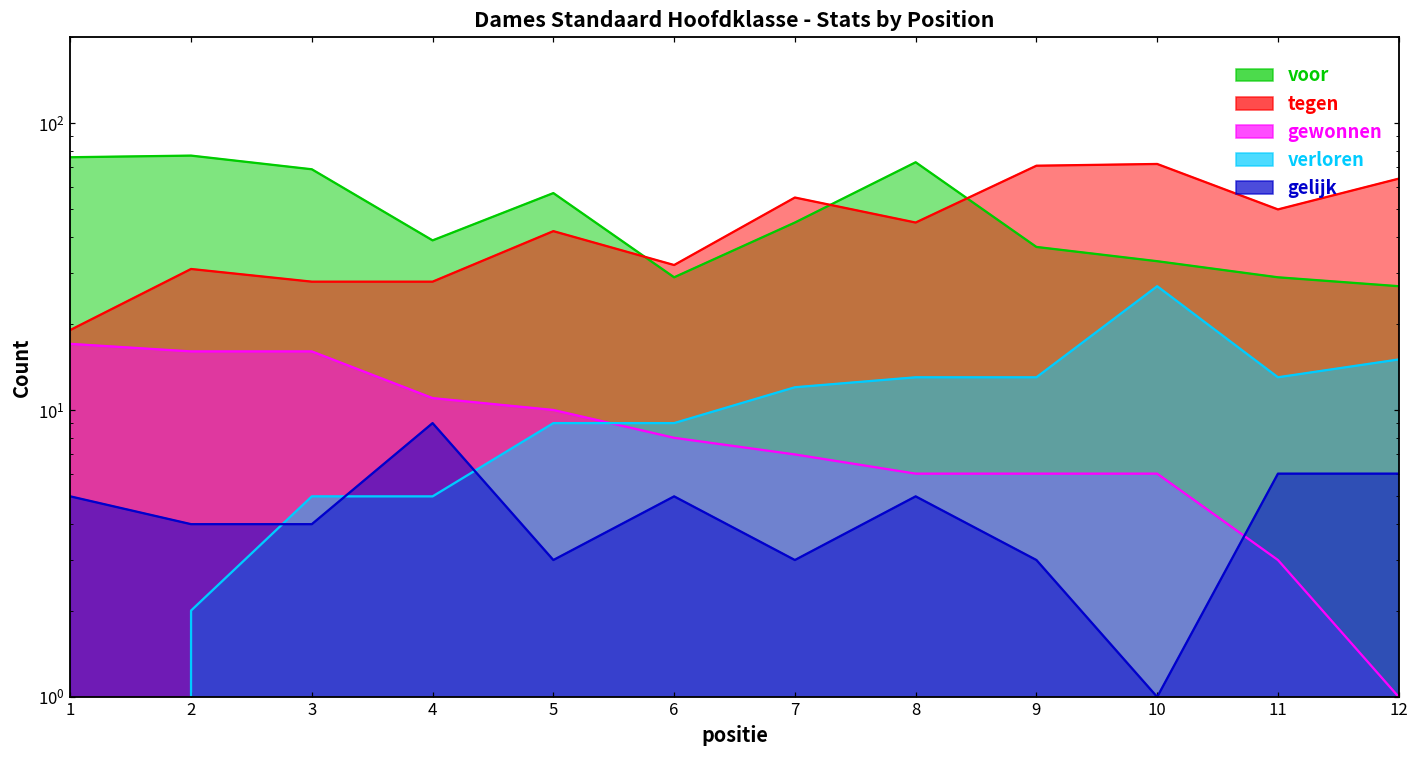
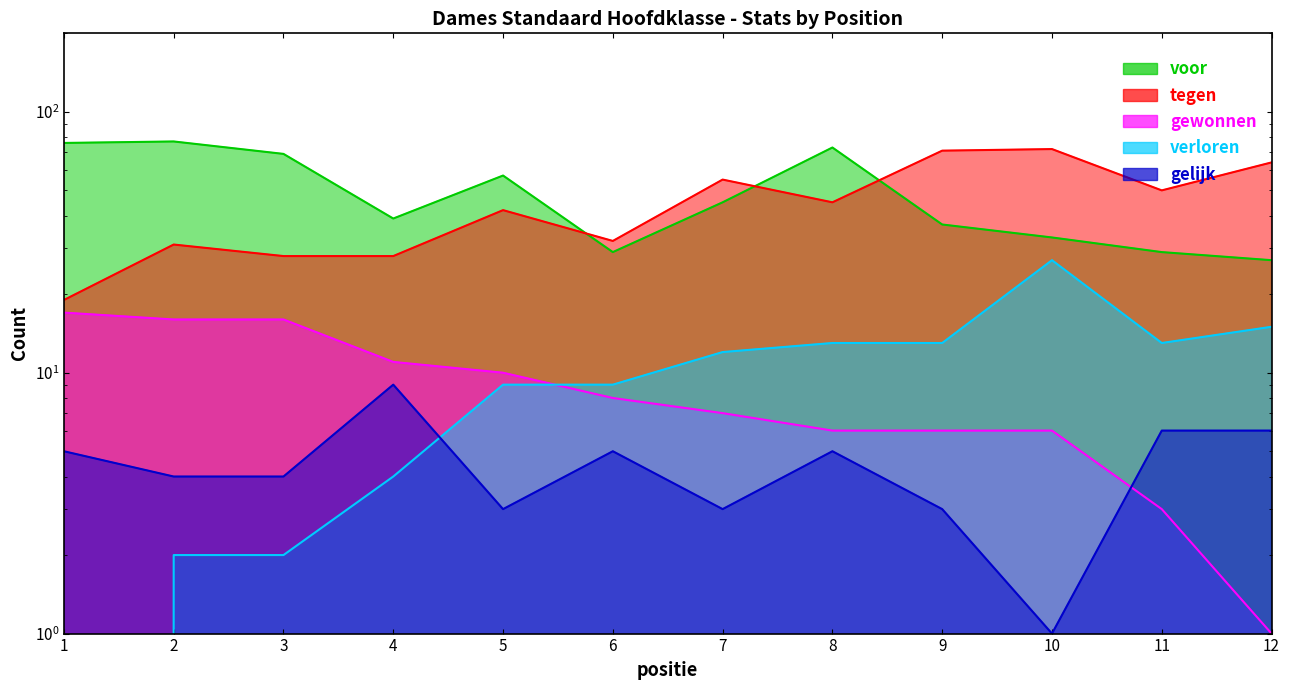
  {
    "voor": {
      "1": 76,
      "2": 77,
      "3": 69,
      "4": 39,
      "5": 57,
      "6": 29,
      "7": 45,
      "8": 73,
      "9": 37,
      "10": 33,
      "11": 29,
      "12": 27
    },
    "tegen": {
      "1": 19,
      "2": 31,
      "3": 28,
      "4": 28,
      "5": 42,
      "6": 32,
      "7": 55,
      "8": 45,
      "9": 71,
      "10": 72,
      "11": 50,
      "12": 64
    },
    "gewonnen": {
      "1": 17,
      "2": 16,
      "3": 16,
      "4": 11,
      "5": 10,
      "6": 8,
      "7": 7,
      "8": 6,
      "9": 6,
      "10": 6,
      "11": 3,
      "12": 1
    },
    "verloren": {
      "2": 2,
-     "3": 5,
-     "4": 5,
+     "3": 2,
+     "4": 4,
      "5": 9,
      "6": 9,
      "7": 12,
      "8": 13,
      "9": 13,
      "10": 27,
      "11": 13,
      "12": 15
    },
    "gelijk": {
      "1": 5,
      "2": 4,
      "3": 4,
      "4": 9,
      "5": 3,
      "6": 5,
      "7": 3,
      "8": 5,
      "9": 3,
      "10": 1,
      "11": 6,
      "12": 6
    }
  }
